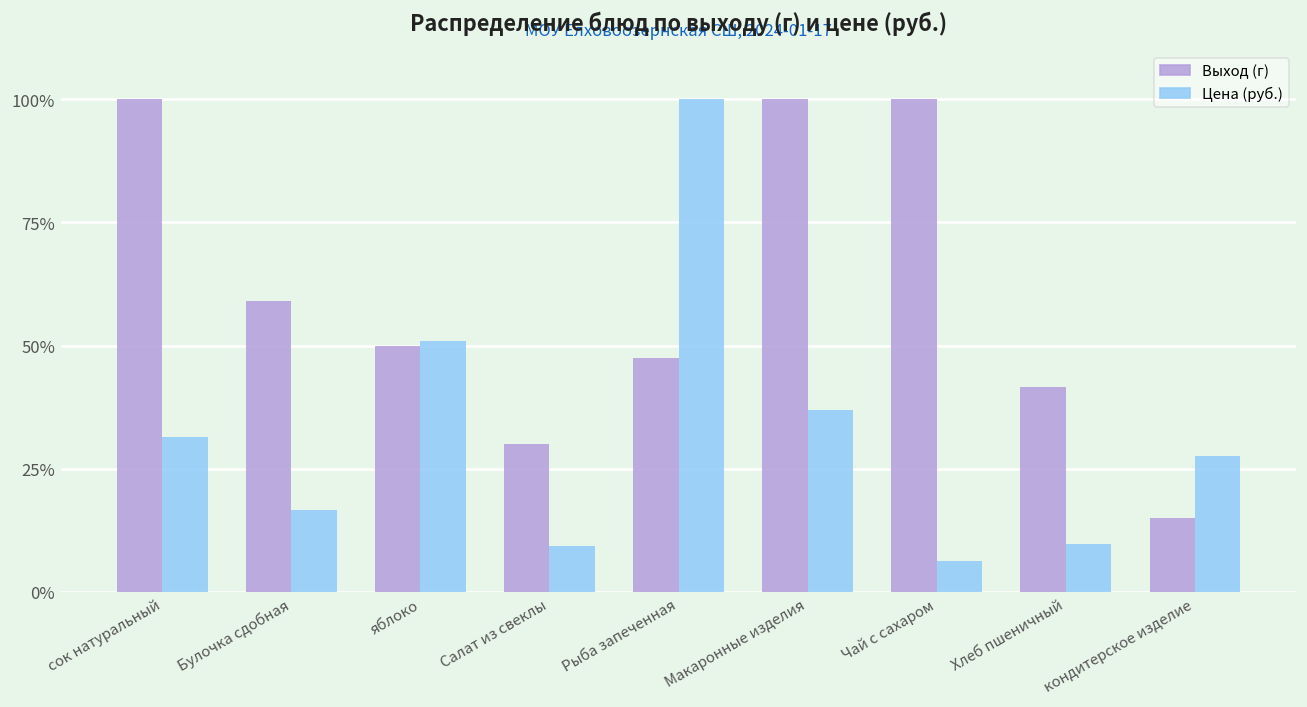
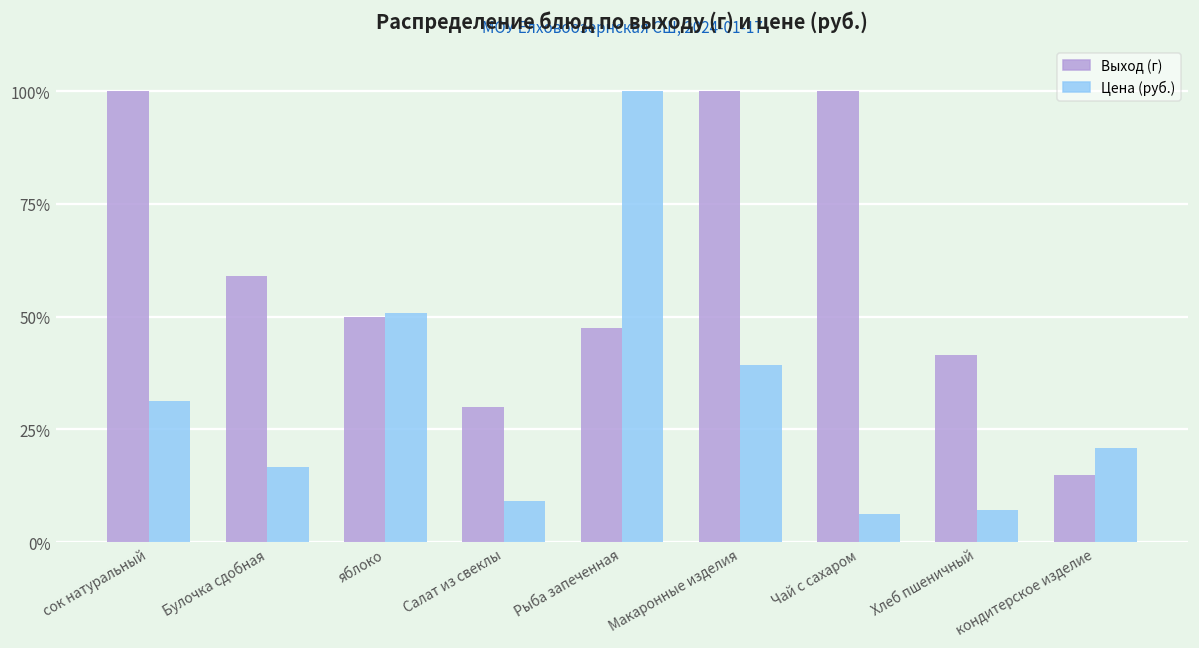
  {
    "Выход (г)": {
      "сок натуральный": "100%",
      "Булочка сдобная": "59%",
      "яблоко": "50%",
      "Салат из свеклы": "30%",
      "Рыба запеченная": "48%",
      "Макаронные изделия": "100%",
      "Чай с сахаром": "100%",
      "Хлеб пшеничный": "42%",
      "кондитерское изделие": "15%"
    },
    "Цена (руб.)": {
      "сок натуральный": "31%",
      "Булочка сдобная": "17%",
      "яблоко": "51%",
      "Салат из свеклы": "9%",
      "Рыба запеченная": "100%",
-     "Макаронные изделия": "37%",
+     "Макаронные изделия": "39%",
      "Чай с сахаром": "6%",
-     "Хлеб пшеничный": "10%",
-     "кондитерское изделие": "28%"
+     "Хлеб пшеничный": "7%",
+     "кондитерское изделие": "21%"
    }
  }
